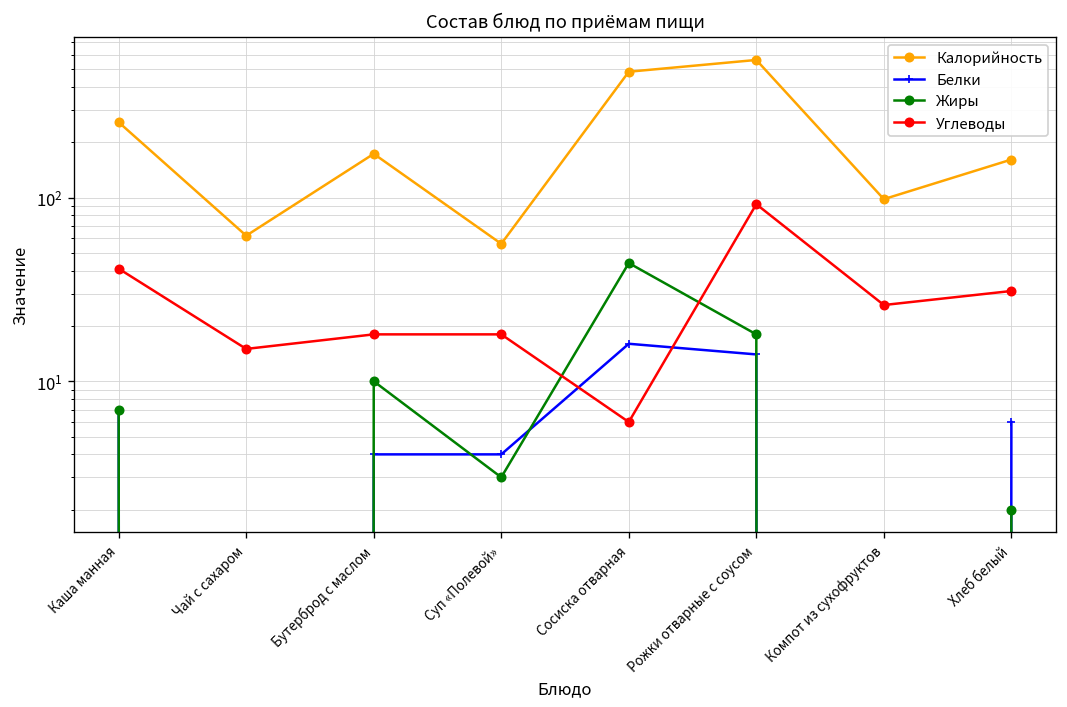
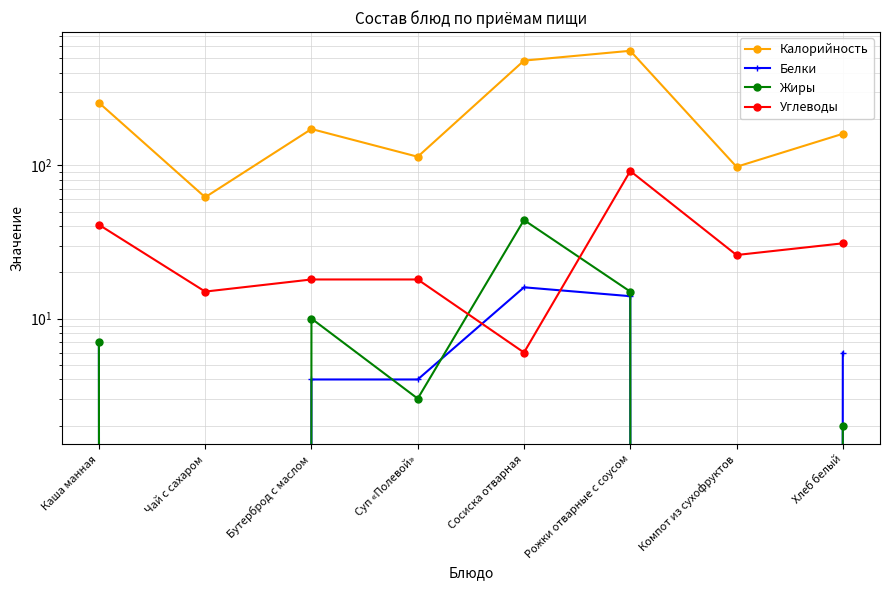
  {
    "Калорийность": {
      "Каша манная": 260,
      "Чай с сахаром": 62,
      "Бутерброд с маслом": 170,
-     "Суп «Полевой»": 56,
+     "Суп «Полевой»": 110,
      "Сосиска отварная": 480,
      "Рожки отварные с соусом": 560,
      "Компот из сухофруктов": 100,
      "Хлеб белый": 160
    },
    "Белки": {
      "Бутерброд с маслом": 4,
      "Суп «Полевой»": 4,
      "Сосиска отварная": 16,
      "Рожки отварные с соусом": 14,
      "Хлеб белый": 6
    },
    "Жиры": {
      "Бутерброд с маслом": 10,
      "Суп «Полевой»": 3,
      "Сосиска отварная": 44,
-     "Рожки отварные с соусом": 18,
+     "Рожки отварные с соусом": 15,
      "Хлеб белый": 2
    },
    "Углеводы": {
      "Каша манная": 41,
      "Чай с сахаром": 15,
      "Бутерброд с маслом": 18,
      "Суп «Полевой»": 18,
      "Сосиска отварная": 6,
      "Рожки отварные с соусом": 90,
      "Компот из сухофруктов": 26,
      "Хлеб белый": 31
    }
  }
